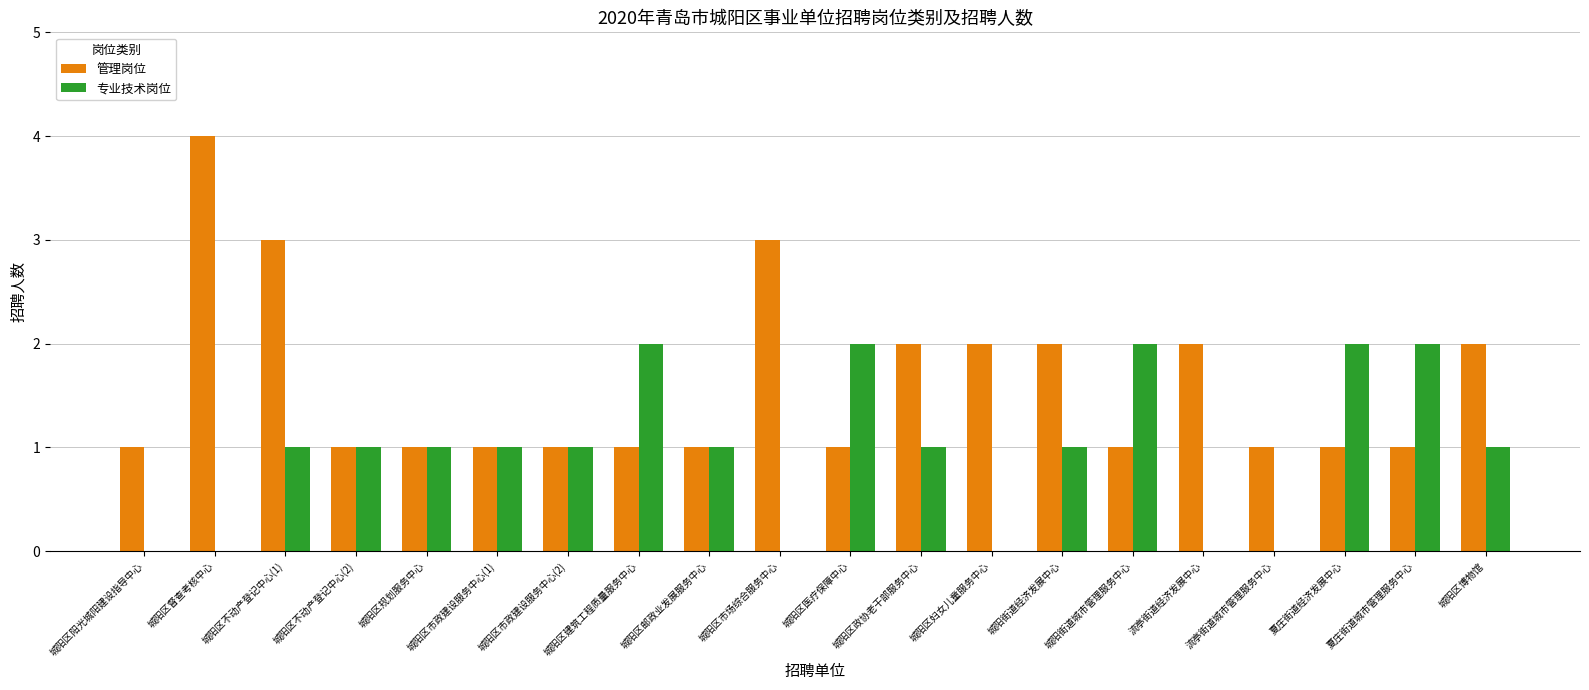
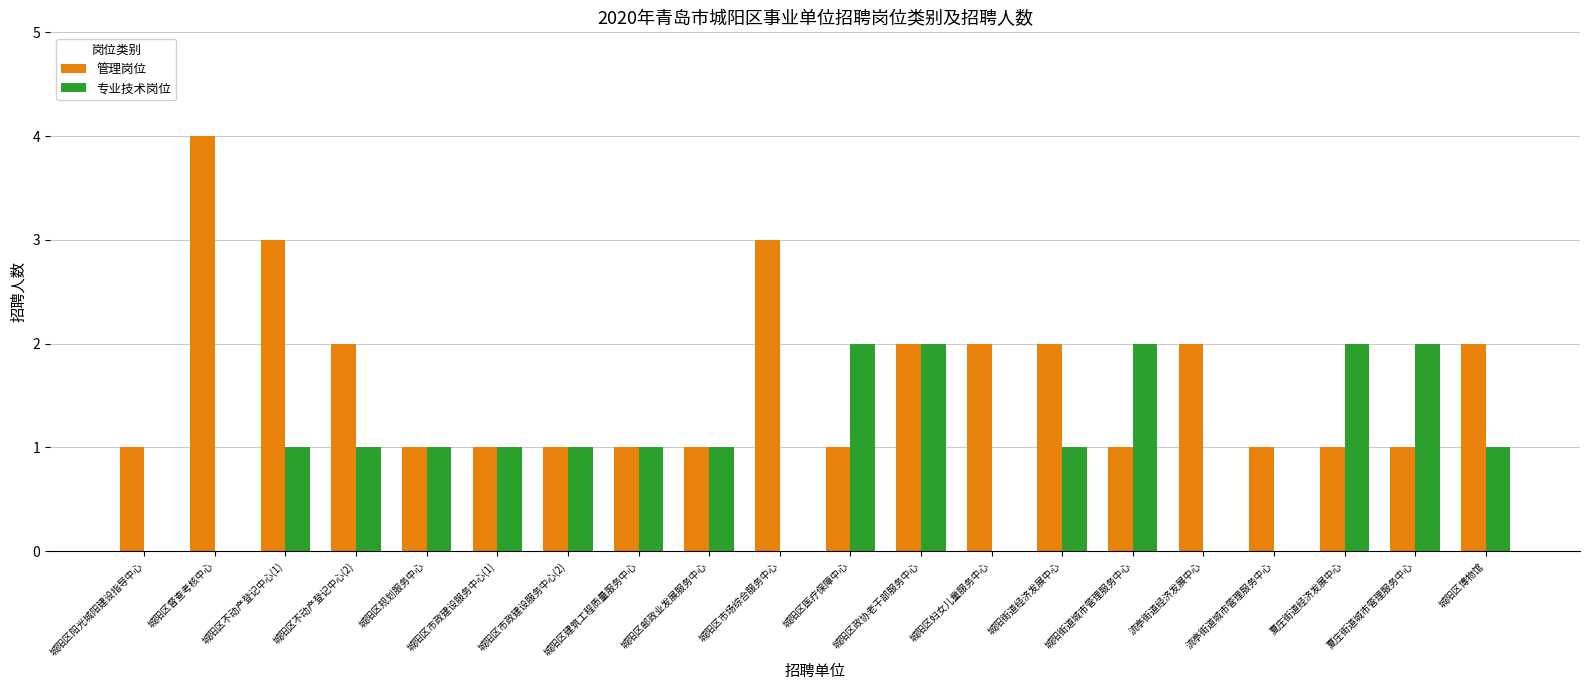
  {
    "管理岗位": {
      "城阳区阳光城阳建设指导中心": 1,
      "城阳区督查考核中心": 4,
      "城阳区不动产登记中心(1)": 3,
-     "城阳区不动产登记中心(2)": 1,
+     "城阳区不动产登记中心(2)": 2,
      "城阳区规划服务中心": 1,
      "城阳区市政建设服务中心(1)": 1,
      "城阳区市政建设服务中心(2)": 1,
      "城阳区建筑工程质量服务中心": 1,
      "城阳区邮政业发展服务中心": 1,
      "城阳区市场综合服务中心": 3,
      "城阳区医疗保障中心": 1,
      "城阳区政协老干部服务中心": 2,
      "城阳区妇女儿童服务中心": 2,
      "城阳街道经济发展中心": 2,
      "城阳街道城市管理服务中心": 1,
      "流亭街道经济发展中心": 2,
      "流亭街道城市管理服务中心": 1,
      "夏庄街道经济发展中心": 1,
      "夏庄街道城市管理服务中心": 1,
      "城阳区博物馆": 2
    },
    "专业技术岗位": {
      "城阳区阳光城阳建设指导中心": 0,
      "城阳区督查考核中心": 0,
      "城阳区不动产登记中心(1)": 1,
      "城阳区不动产登记中心(2)": 1,
      "城阳区规划服务中心": 1,
      "城阳区市政建设服务中心(1)": 1,
      "城阳区市政建设服务中心(2)": 1,
-     "城阳区建筑工程质量服务中心": 2,
+     "城阳区建筑工程质量服务中心": 1,
      "城阳区邮政业发展服务中心": 1,
      "城阳区市场综合服务中心": 0,
      "城阳区医疗保障中心": 2,
-     "城阳区政协老干部服务中心": 1,
+     "城阳区政协老干部服务中心": 2,
      "城阳区妇女儿童服务中心": 0,
      "城阳街道经济发展中心": 1,
      "城阳街道城市管理服务中心": 2,
      "流亭街道经济发展中心": 0,
      "流亭街道城市管理服务中心": 0,
      "夏庄街道经济发展中心": 2,
      "夏庄街道城市管理服务中心": 2,
      "城阳区博物馆": 1
    }
  }
